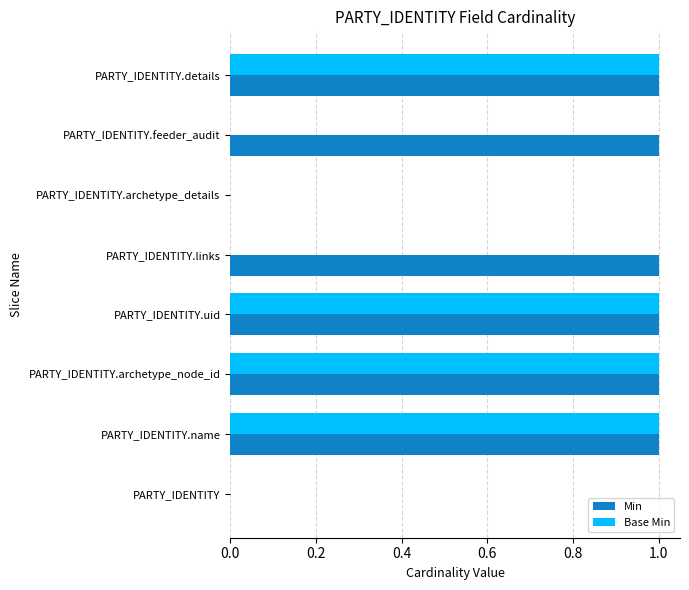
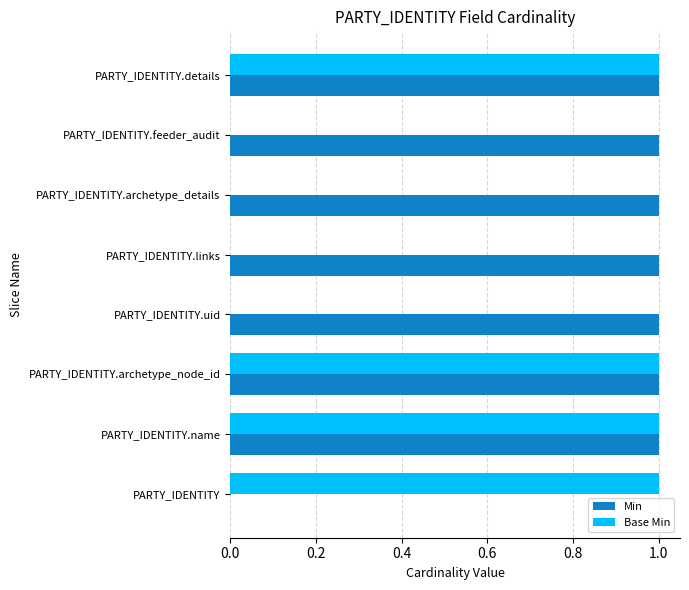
  {
    "Min": {
      "PARTY_IDENTITY.details": 1,
      "PARTY_IDENTITY.feeder_audit": 1,
-     "PARTY_IDENTITY.archetype_details": 0,
+     "PARTY_IDENTITY.archetype_details": 1,
      "PARTY_IDENTITY.links": 1,
      "PARTY_IDENTITY.uid": 1,
      "PARTY_IDENTITY.archetype_node_id": 1,
      "PARTY_IDENTITY.name": 1,
      "PARTY_IDENTITY": 0
    },
    "Base Min": {
      "PARTY_IDENTITY.details": 1,
      "PARTY_IDENTITY.feeder_audit": 0,
      "PARTY_IDENTITY.archetype_details": 0,
      "PARTY_IDENTITY.links": 0,
-     "PARTY_IDENTITY.uid": 1,
+     "PARTY_IDENTITY.uid": 0,
      "PARTY_IDENTITY.archetype_node_id": 1,
      "PARTY_IDENTITY.name": 1,
-     "PARTY_IDENTITY": 0
+     "PARTY_IDENTITY": 1
    }
  }
